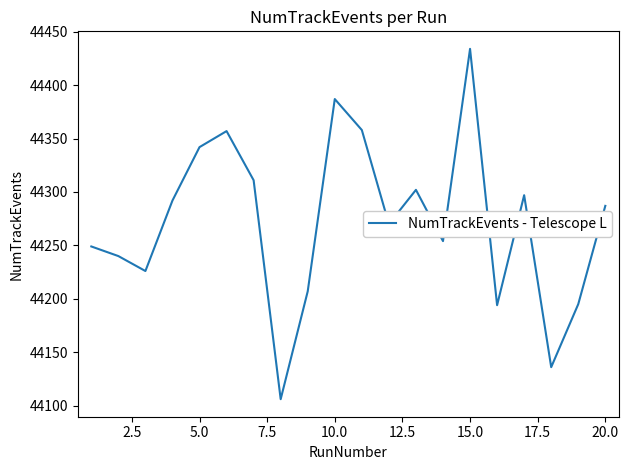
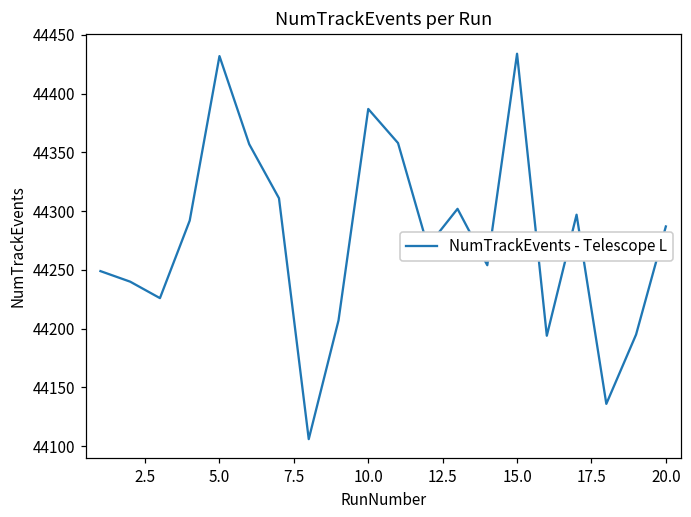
  {
-   "5.0": 44342,
+   "5.0": 44432,
    "10.0": 44387,
    "15.0": 44434,
    "20.0": 44287
  }
